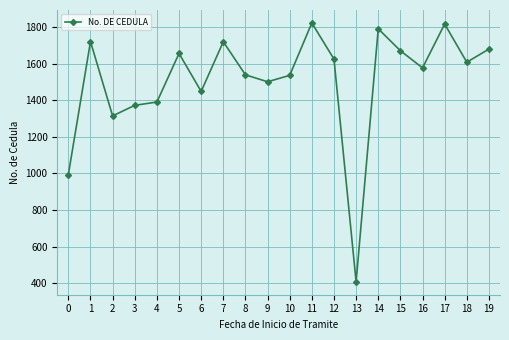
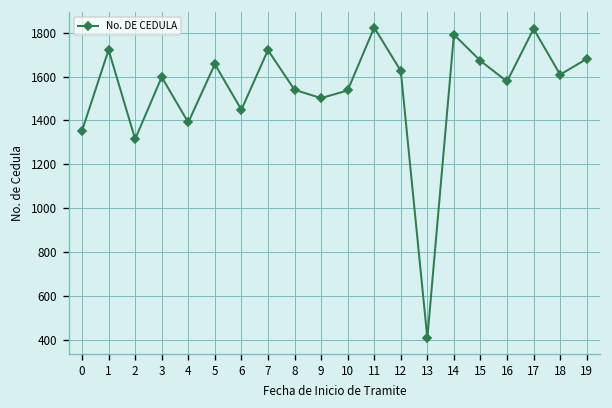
  {
-   "0": 990,
+   "0": 1350,
    "1": 1720,
    "2": 1320,
-   "3": 1370,
+   "3": 1600,
    "4": 1390,
    "5": 1660,
    "6": 1450,
    "7": 1720,
    "8": 1540,
    "9": 1500,
    "10": 1540,
    "11": 1820,
    "12": 1630,
    "13": 410,
    "14": 1790,
    "15": 1670,
    "16": 1580,
    "17": 1820,
    "18": 1610,
    "19": 1680
  }
